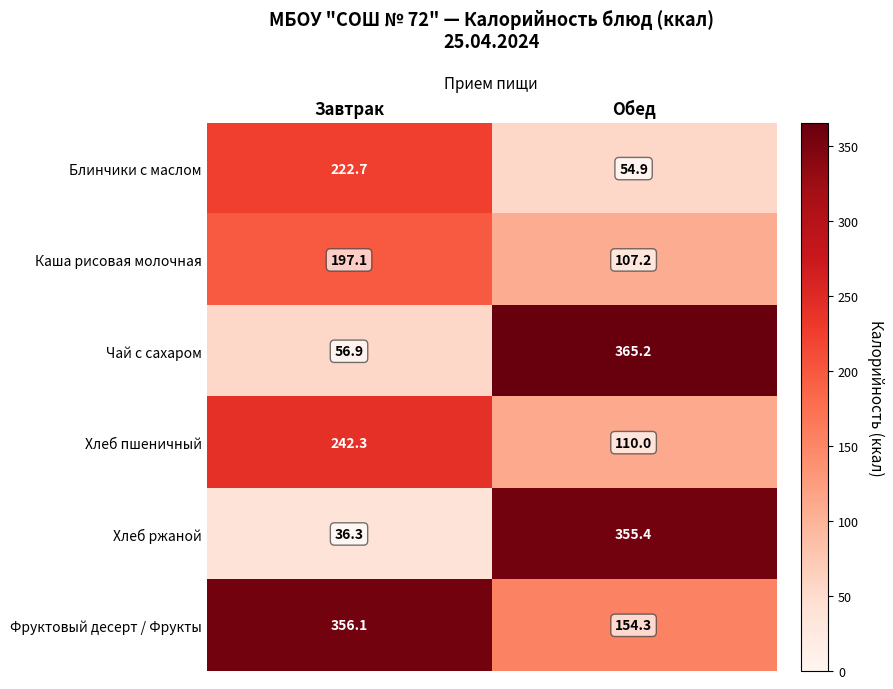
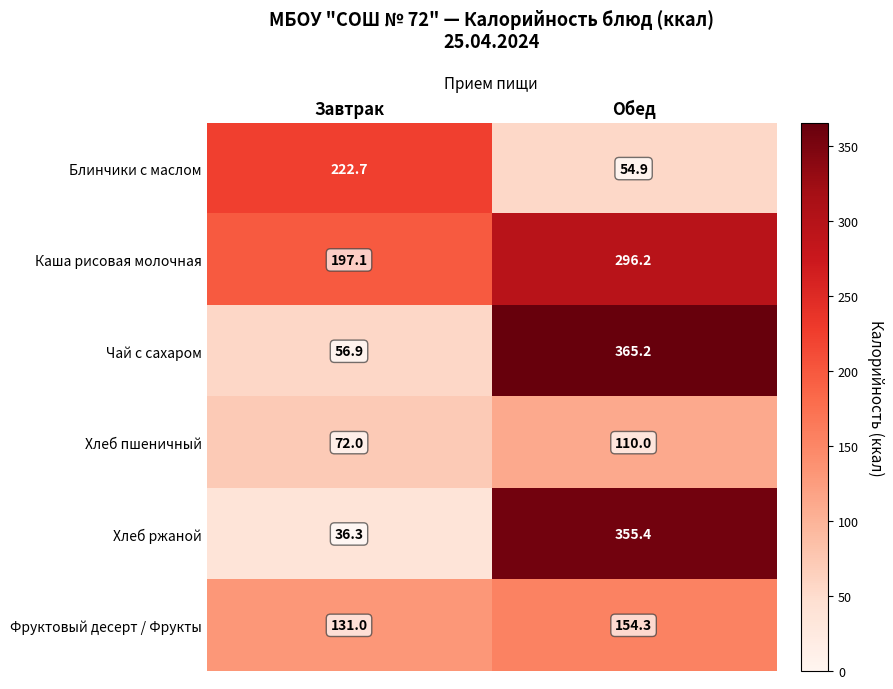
  {
    "Каша рисовая молочная": {
-     "Обед": 107.2
+     "Обед": 296.2
    },
    "Хлеб пшеничный": {
-     "Завтрак": 242.3
+     "Завтрак": 72.0
    },
    "Фруктовый десерт / Фрукты": {
-     "Завтрак": 356.1
+     "Завтрак": 131.0
    }
  }
